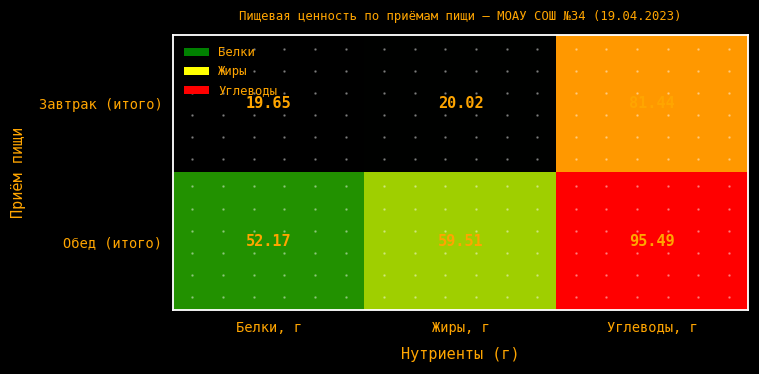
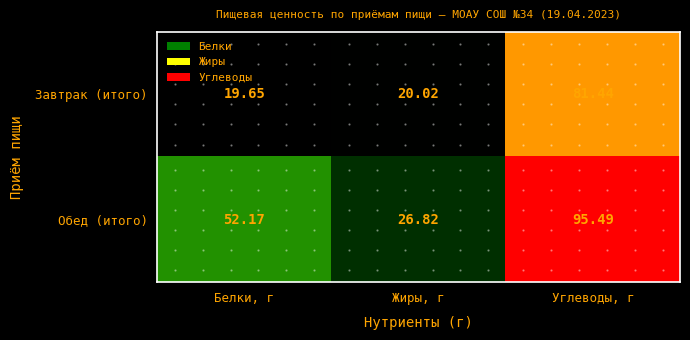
  {
    "Завтрак (итого)": {
      "Белки, г": 19.65,
      "Жиры, г": 20.02
    },
    "Обед (итого)": {
      "Белки, г": 52.17,
-     "Жиры, г": 59.51,
+     "Жиры, г": 26.82,
      "Углеводы, г": 95.49
    }
  }
